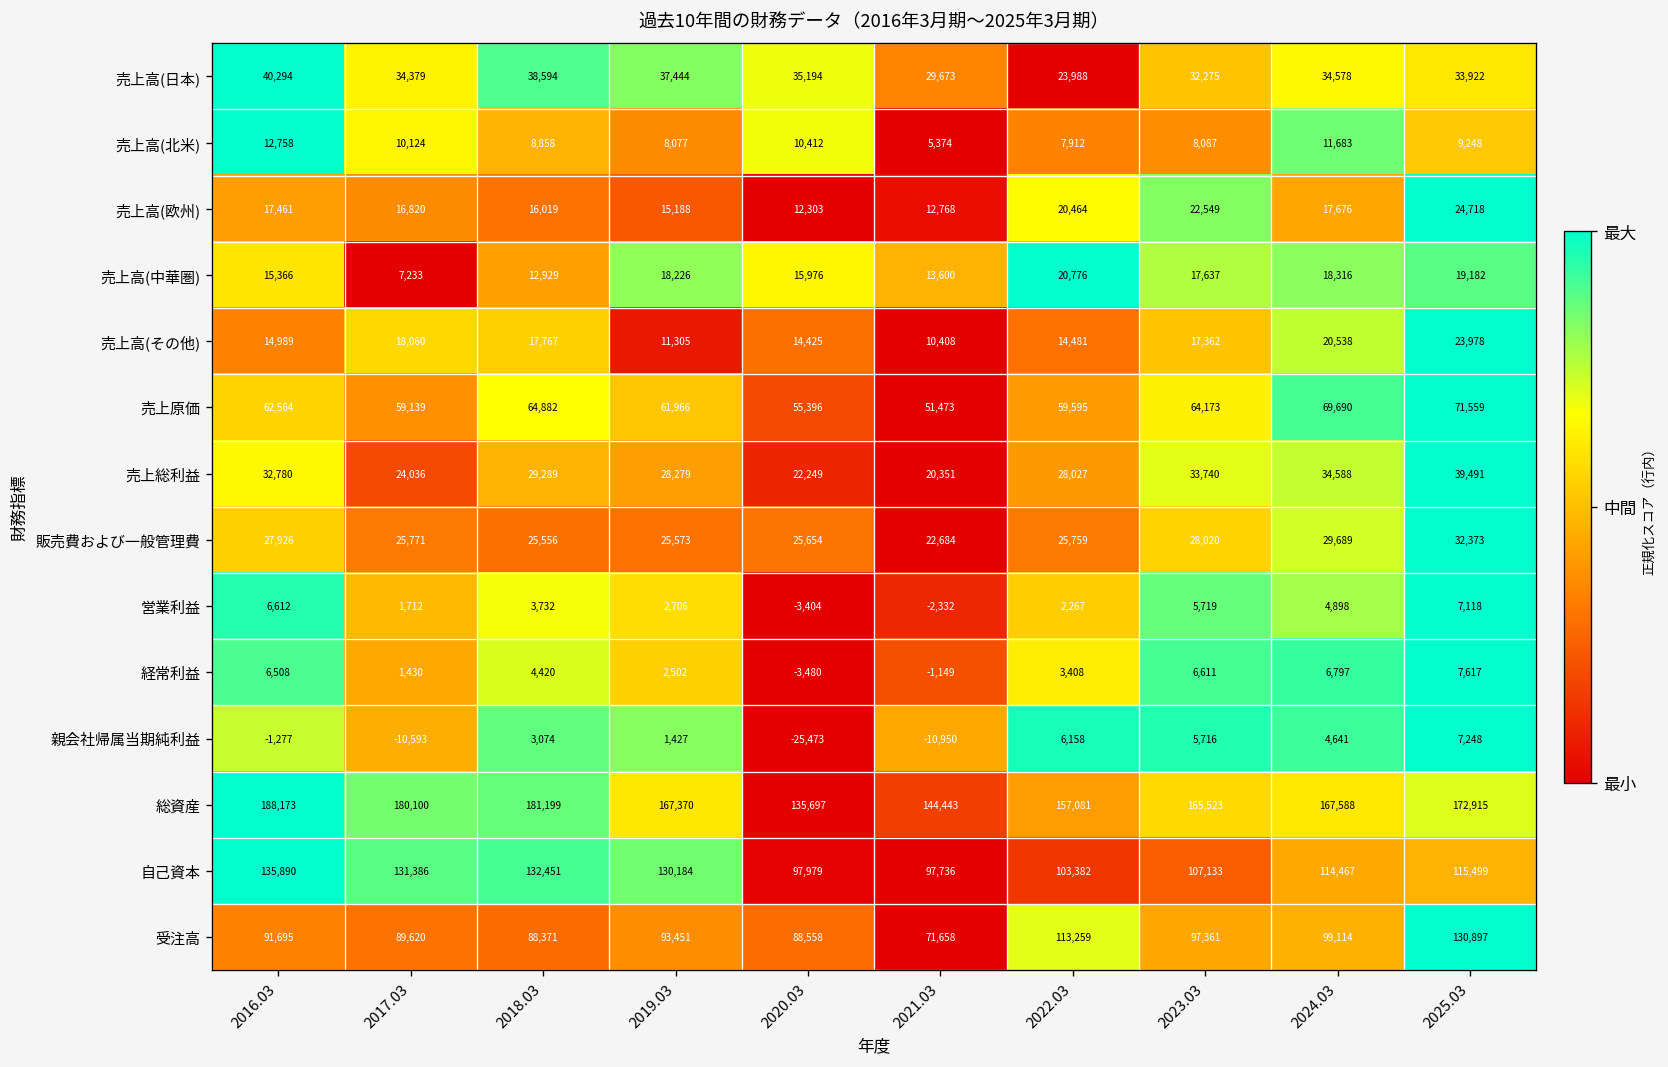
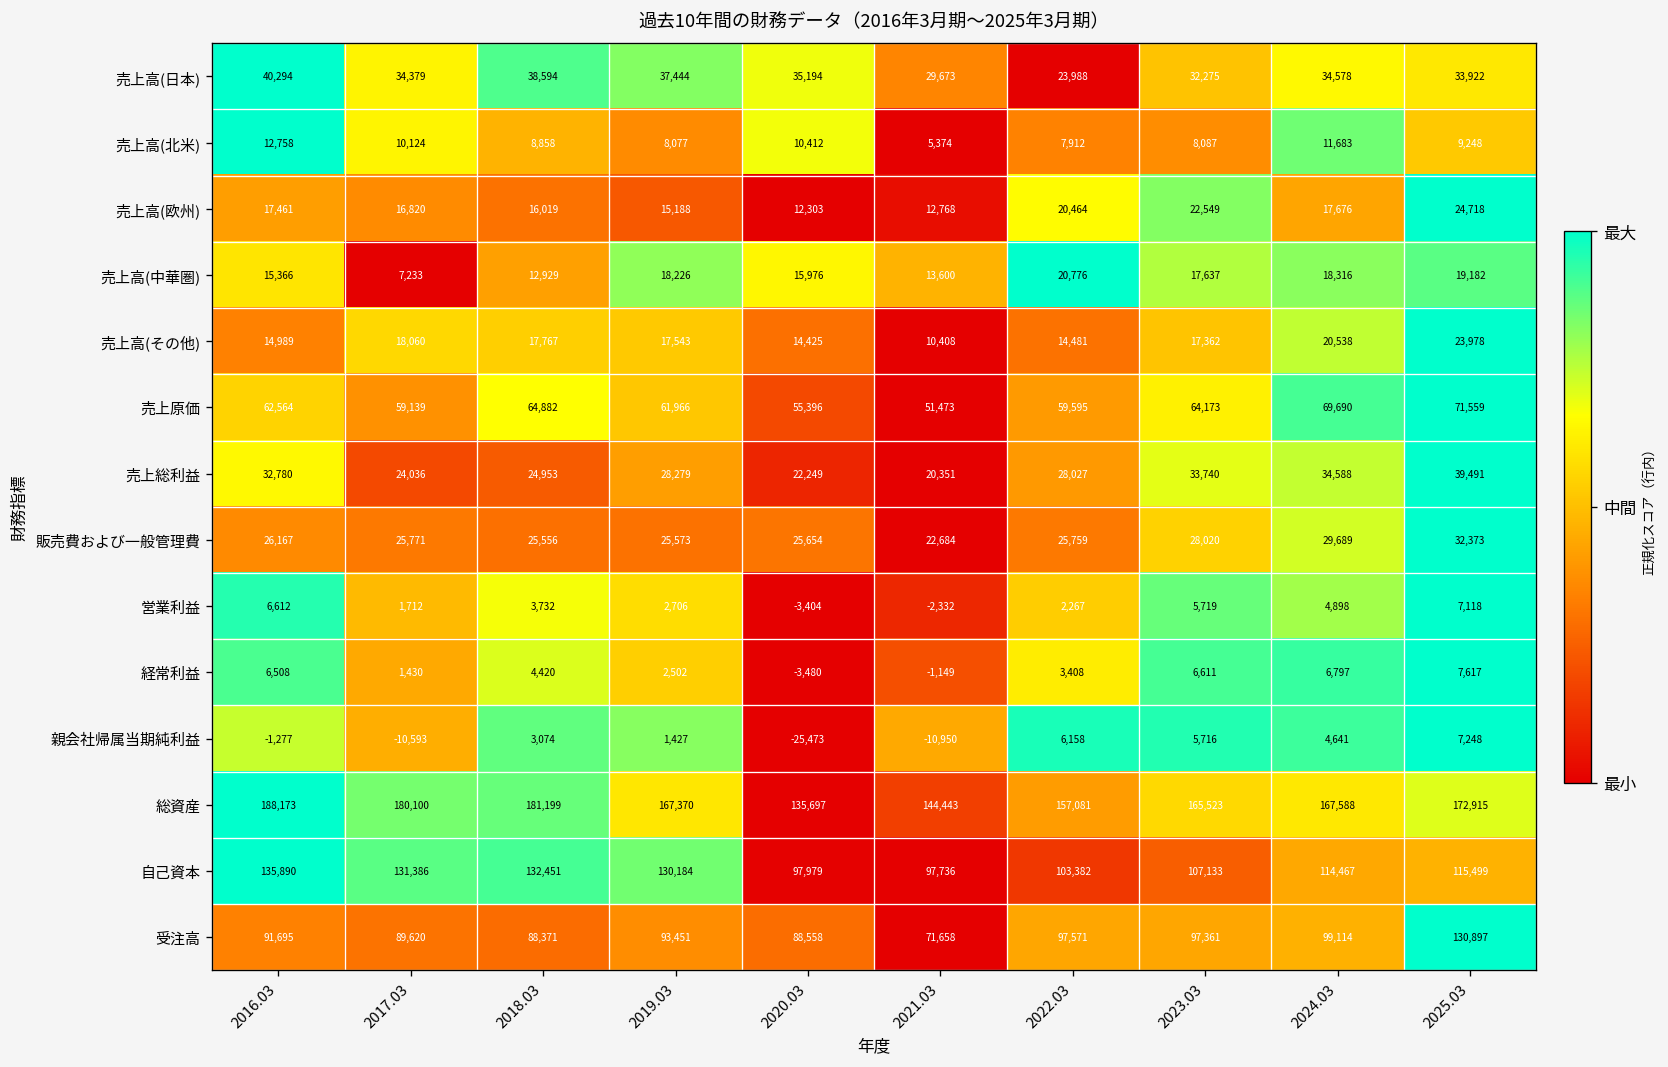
  {
    "売上高(日本)": {
      "2016.03": "40,294",
      "2017.03": "34,379",
      "2018.03": "38,594",
      "2019.03": "37,444",
      "2020.03": "35,194",
      "2021.03": "29,673",
      "2022.03": "23,988",
      "2023.03": "32,275",
      "2024.03": "34,578",
      "2025.03": "33,922"
    },
    "売上高(北米)": {
      "2016.03": "12,758",
      "2017.03": "10,124",
      "2018.03": "8,858",
      "2019.03": "8,077",
      "2020.03": "10,412",
      "2021.03": "5,374",
      "2022.03": "7,912",
      "2023.03": "8,087",
      "2024.03": "11,683",
      "2025.03": "9,248"
    },
    "売上高(欧州)": {
      "2016.03": "17,461",
      "2017.03": "16,820",
      "2018.03": "16,019",
      "2019.03": "15,188",
      "2020.03": "12,303",
      "2021.03": "12,768",
      "2022.03": "20,464",
      "2023.03": "22,549",
      "2024.03": "17,676",
      "2025.03": "24,718"
    },
    "売上高(中華圏)": {
      "2016.03": "15,366",
      "2017.03": "7,233",
      "2018.03": "12,929",
      "2019.03": "18,226",
      "2020.03": "15,976",
      "2021.03": "13,600",
      "2022.03": "20,776",
      "2023.03": "17,637",
      "2024.03": "18,316",
      "2025.03": "19,182"
    },
    "売上高(その他)": {
      "2016.03": "14,989",
      "2017.03": "18,060",
      "2018.03": "17,767",
-     "2019.03": "11,305",
+     "2019.03": "17,543",
      "2020.03": "14,425",
      "2021.03": "10,408",
      "2022.03": "14,481",
      "2023.03": "17,362",
      "2024.03": "20,538",
      "2025.03": "23,978"
    },
    "売上原価": {
      "2016.03": "62,564",
      "2017.03": "59,139",
      "2018.03": "64,882",
      "2019.03": "61,966",
      "2020.03": "55,396",
      "2021.03": "51,473",
      "2022.03": "59,595",
      "2023.03": "64,173",
      "2024.03": "69,690",
      "2025.03": "71,559"
    },
    "売上総利益": {
      "2016.03": "32,780",
      "2017.03": "24,036",
-     "2018.03": "29,289",
+     "2018.03": "24,953",
      "2019.03": "28,279",
      "2020.03": "22,249",
      "2021.03": "20,351",
      "2022.03": "28,027",
      "2023.03": "33,740",
      "2024.03": "34,588",
      "2025.03": "39,491"
    },
    "販売費および一般管理費": {
-     "2016.03": "27,926",
+     "2016.03": "26,167",
      "2017.03": "25,771",
      "2018.03": "25,556",
      "2019.03": "25,573",
      "2020.03": "25,654",
      "2021.03": "22,684",
      "2022.03": "25,759",
      "2023.03": "28,020",
      "2024.03": "29,689",
      "2025.03": "32,373"
    },
    "営業利益": {
      "2016.03": "6,612",
      "2017.03": "1,712",
      "2018.03": "3,732",
      "2019.03": "2,706",
      "2020.03": "-3,404",
      "2021.03": "-2,332",
      "2022.03": "2,267",
      "2023.03": "5,719",
      "2024.03": "4,898",
      "2025.03": "7,118"
    },
    "経常利益": {
      "2016.03": "6,508",
      "2017.03": "1,430",
      "2018.03": "4,420",
      "2019.03": "2,502",
      "2020.03": "-3,480",
      "2021.03": "-1,149",
      "2022.03": "3,408",
      "2023.03": "6,611",
      "2024.03": "6,797",
      "2025.03": "7,617"
    },
    "親会社帰属当期純利益": {
      "2016.03": "-1,277",
      "2017.03": "-10,593",
      "2018.03": "3,074",
      "2019.03": "1,427",
      "2020.03": "-25,473",
      "2021.03": "-10,950",
      "2022.03": "6,158",
      "2023.03": "5,716",
      "2024.03": "4,641",
      "2025.03": "7,248"
    },
    "総資産": {
      "2016.03": "188,173",
      "2017.03": "180,100",
      "2018.03": "181,199",
      "2019.03": "167,370",
      "2020.03": "135,697",
      "2021.03": "144,443",
      "2022.03": "157,081",
      "2023.03": "165,523",
      "2024.03": "167,588",
      "2025.03": "172,915"
    },
    "自己資本": {
      "2016.03": "135,890",
      "2017.03": "131,386",
      "2018.03": "132,451",
      "2019.03": "130,184",
      "2020.03": "97,979",
      "2021.03": "97,736",
      "2022.03": "103,382",
      "2023.03": "107,133",
      "2024.03": "114,467",
      "2025.03": "115,499"
    },
    "受注高": {
      "2016.03": "91,695",
      "2017.03": "89,620",
      "2018.03": "88,371",
      "2019.03": "93,451",
      "2020.03": "88,558",
      "2021.03": "71,658",
-     "2022.03": "113,259",
+     "2022.03": "97,571",
      "2023.03": "97,361",
      "2024.03": "99,114",
      "2025.03": "130,897"
    }
  }
